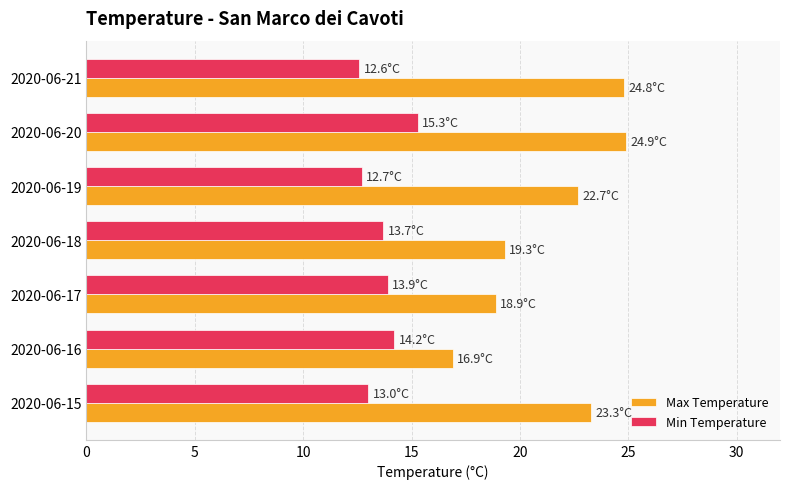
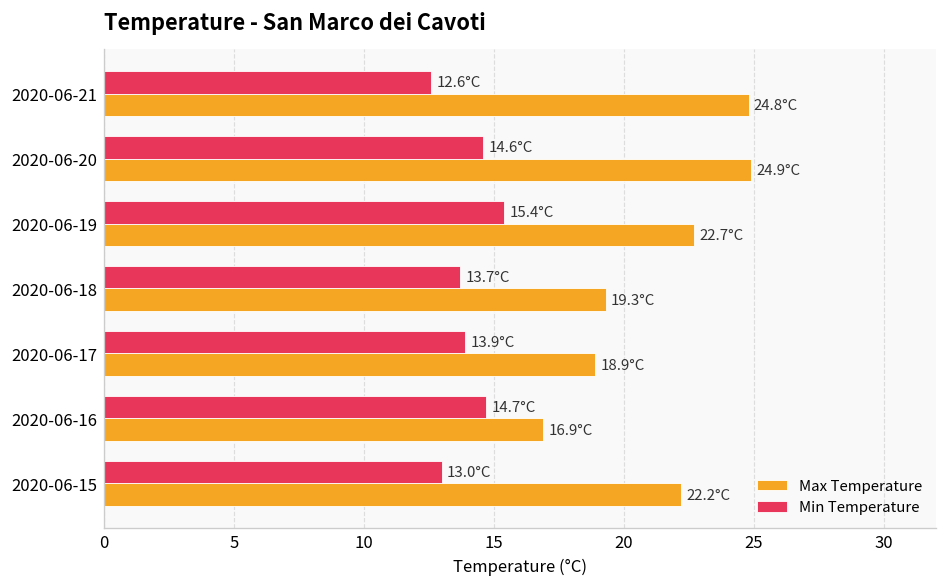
  {
    "Max Temperature": {
      "2020-06-21": "24.8°C",
      "2020-06-20": "24.9°C",
      "2020-06-19": "22.7°C",
      "2020-06-18": "19.3°C",
      "2020-06-17": "18.9°C",
      "2020-06-16": "16.9°C",
-     "2020-06-15": "23.3°C"
+     "2020-06-15": "22.2°C"
    },
    "Min Temperature": {
      "2020-06-21": "12.6°C",
-     "2020-06-20": "15.3°C",
-     "2020-06-19": "12.7°C",
+     "2020-06-20": "14.6°C",
+     "2020-06-19": "15.4°C",
      "2020-06-18": "13.7°C",
      "2020-06-17": "13.9°C",
-     "2020-06-16": "14.2°C",
+     "2020-06-16": "14.7°C",
      "2020-06-15": "13.0°C"
    }
  }
